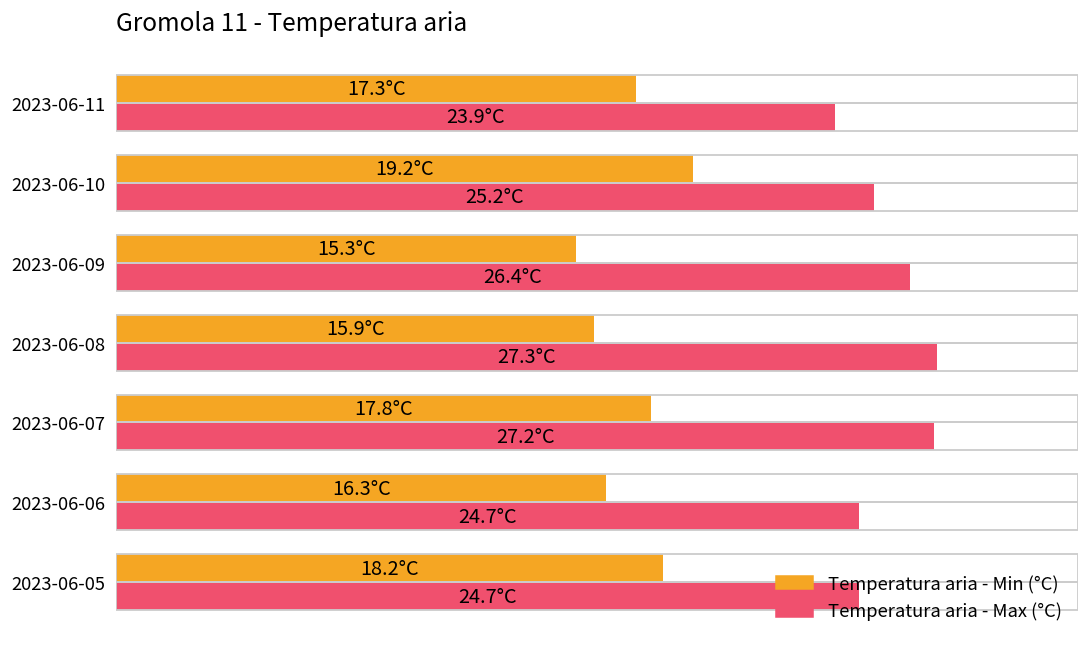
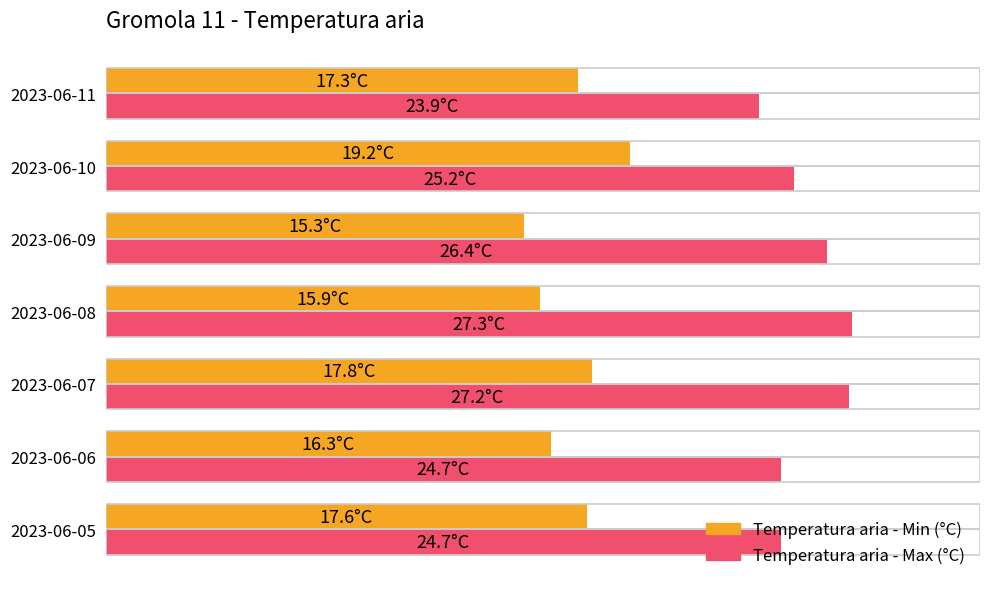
  {
    "Temperatura aria - Min (°C)": {
      "2023-06-11": "17.3°C",
      "2023-06-10": "19.2°C",
      "2023-06-09": "15.3°C",
      "2023-06-08": "15.9°C",
      "2023-06-07": "17.8°C",
      "2023-06-06": "16.3°C",
-     "2023-06-05": "18.2°C"
+     "2023-06-05": "17.6°C"
    },
    "Temperatura aria - Max (°C)": {
      "2023-06-11": "23.9°C",
      "2023-06-10": "25.2°C",
      "2023-06-09": "26.4°C",
      "2023-06-08": "27.3°C",
      "2023-06-07": "27.2°C",
      "2023-06-06": "24.7°C",
      "2023-06-05": "24.7°C"
    }
  }
